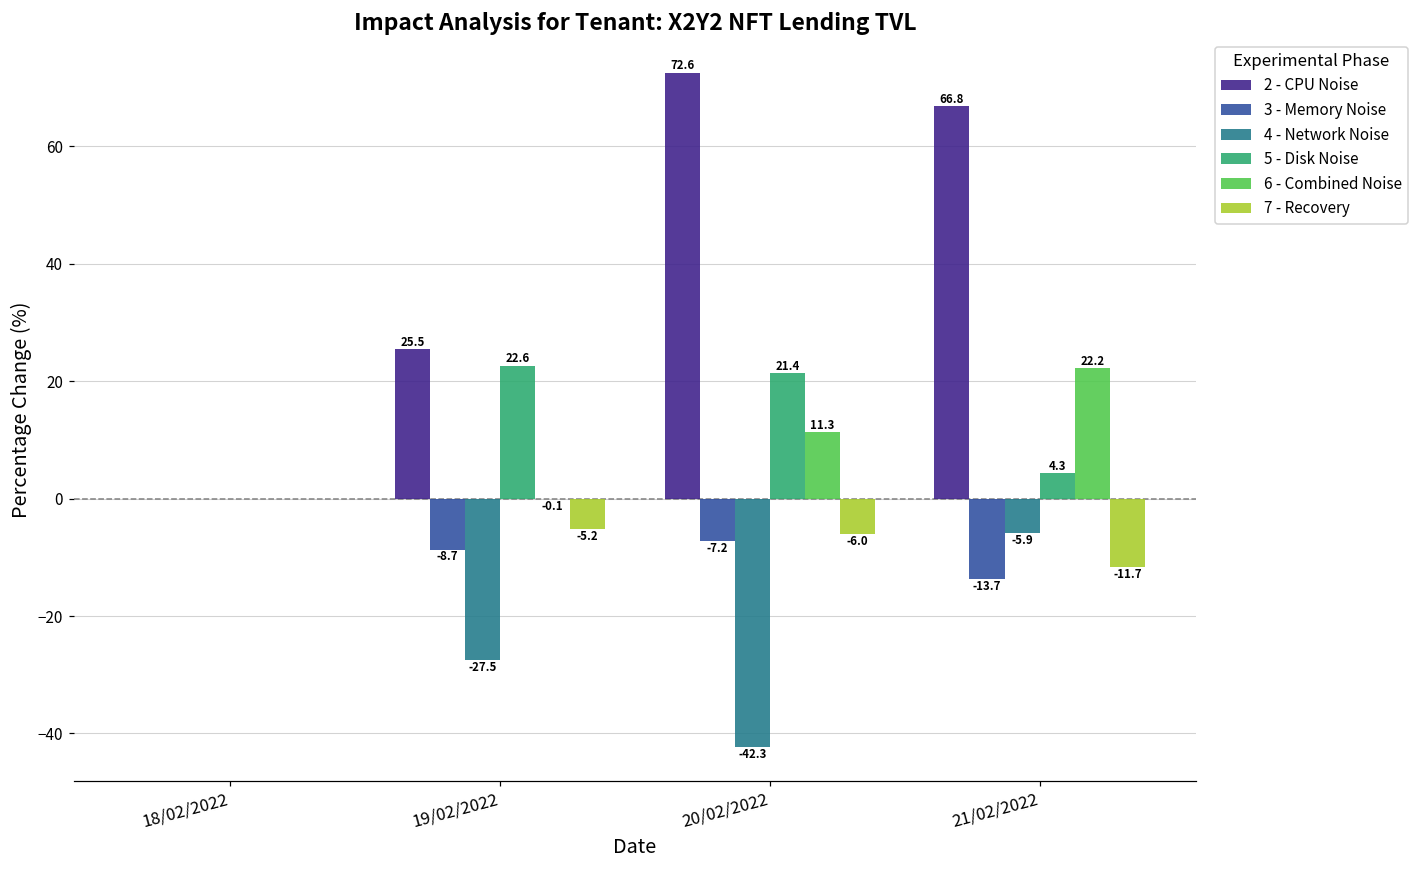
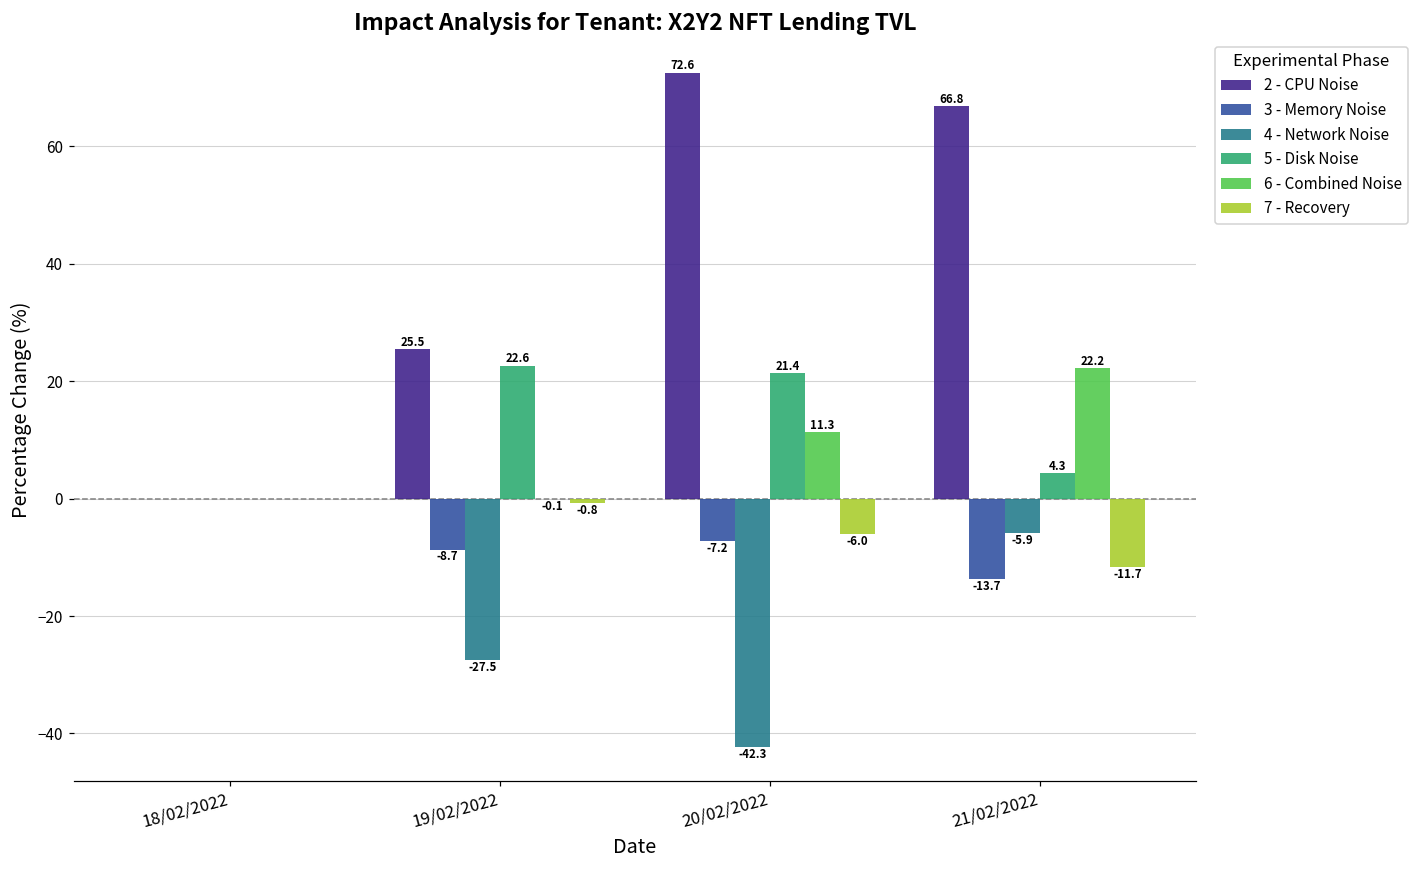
  {
    "7 - Recovery": {
-     "19/02/2022": -5.2,
+     "19/02/2022": -0.8,
      "20/02/2022": -6.0,
      "21/02/2022": -11.7
    }
  }
